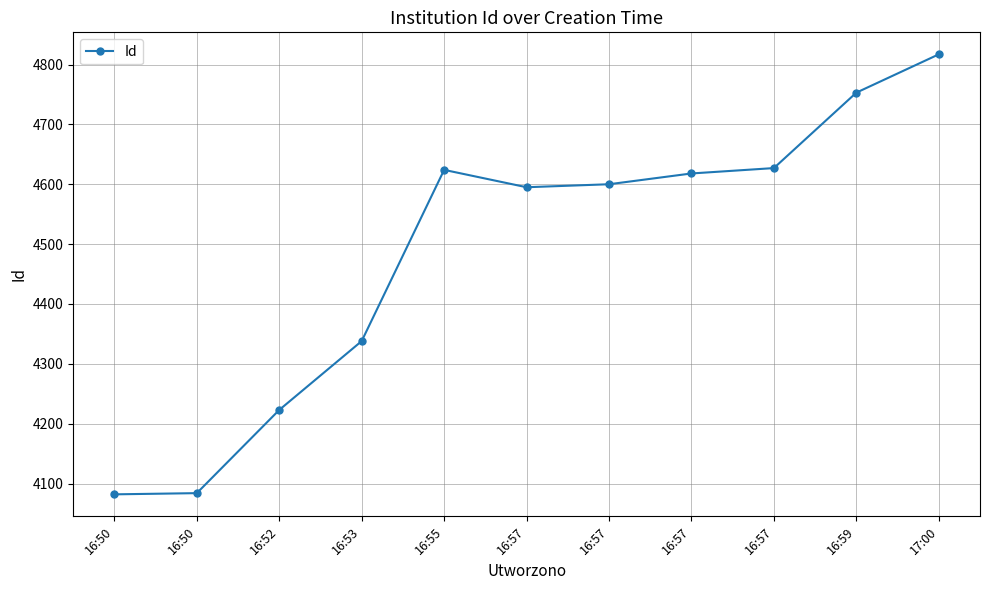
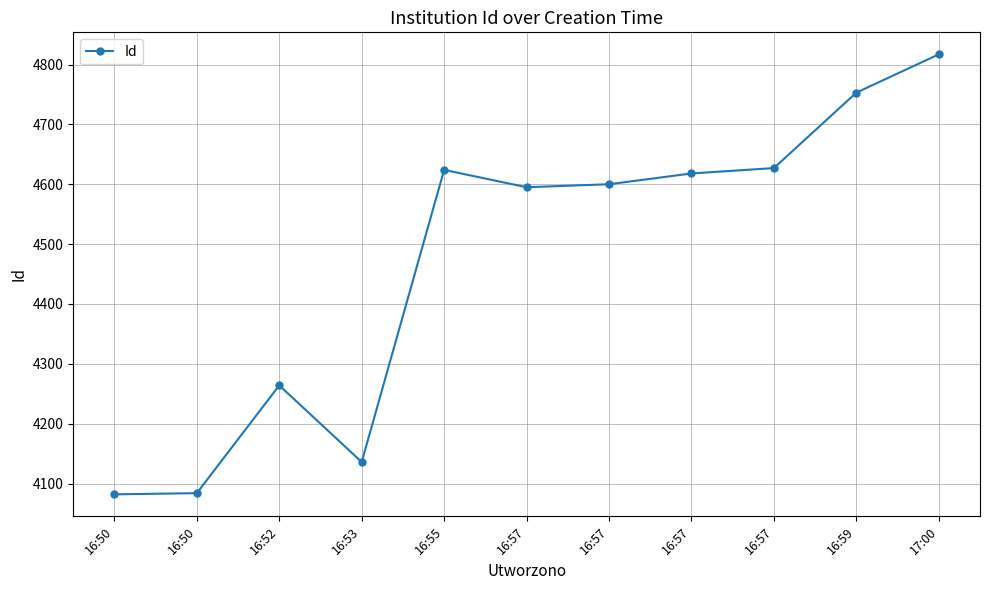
  {
-   "16:52": 4220,
-   "16:53": 4340,
+   "16:52": 4260,
+   "16:53": 4140,
    "16:55": 4620,
    "16:59": 4750,
    "17:00": 4820
  }
